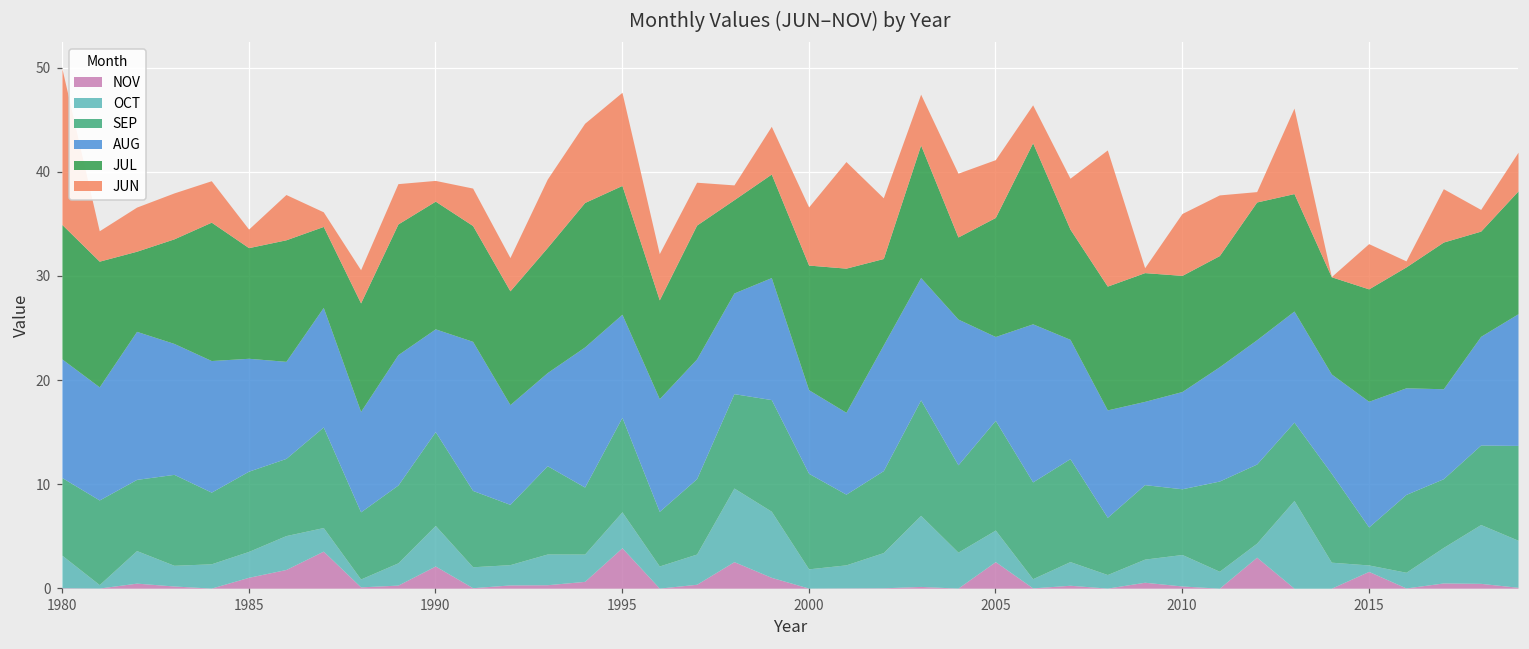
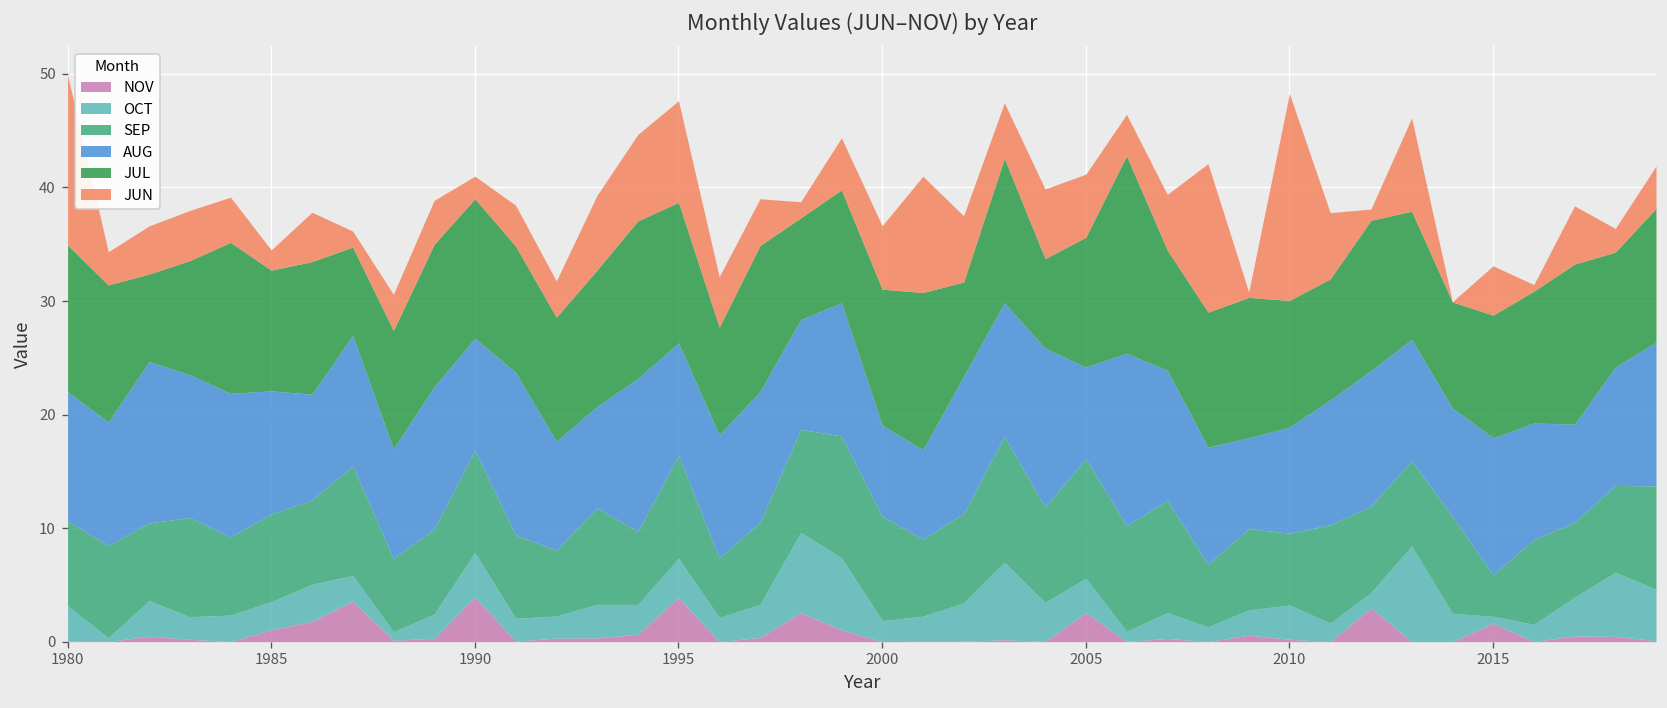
  {
    "NOV": {
      "1985": 1,
-     "1990": 2,
+     "1990": 4,
      "1995": 4,
      "2005": 3,
      "2015": 2
    },
    "JUN": {
      "1980": 15,
      "1985": 2,
      "1990": 2,
      "1995": 9,
      "2000": 6,
      "2005": 6,
-     "2010": 6,
+     "2010": 18,
      "2015": 4
    }
  }
